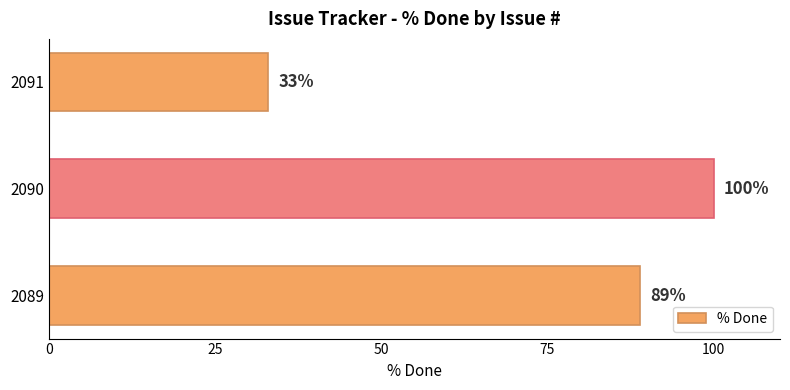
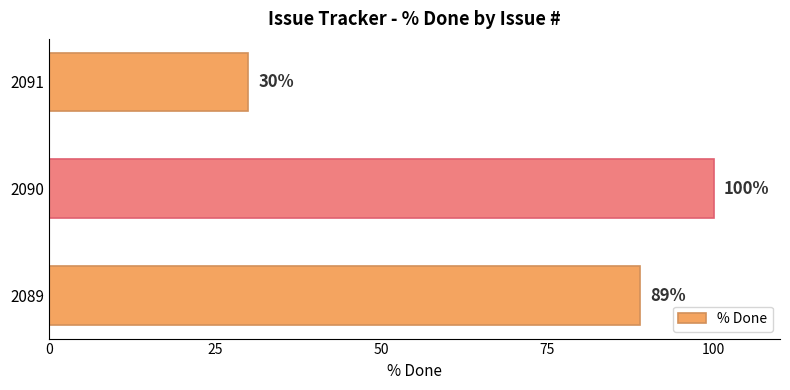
  {
-   "2091": "33%",
+   "2091": "30%",
    "2090": "100%",
    "2089": "89%"
  }
